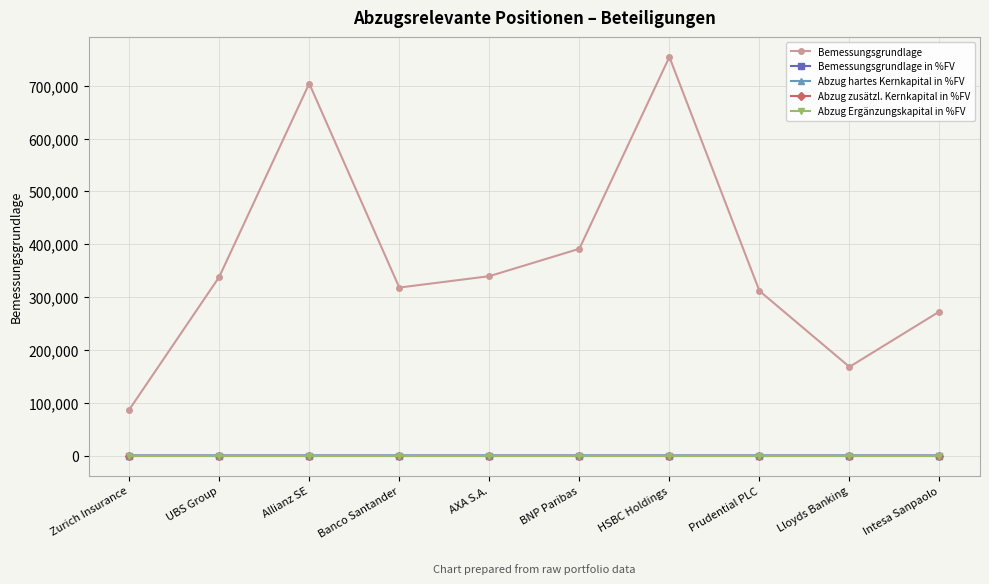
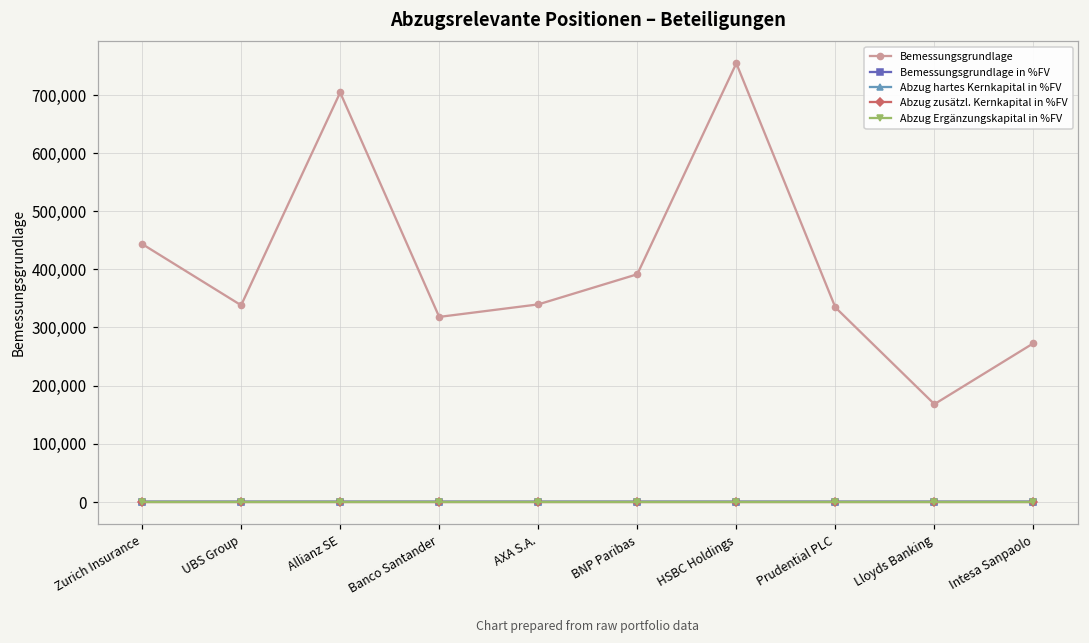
  {
    "Bemessungsgrundlage": {
-     "Zurich Insurance": "90,000",
+     "Zurich Insurance": "440,000",
      "UBS Group": "340,000",
      "Allianz SE": "700,000",
      "Banco Santander": "320,000",
      "AXA S.A.": "340,000",
      "BNP Paribas": "390,000",
      "HSBC Holdings": "750,000",
-     "Prudential PLC": "310,000",
+     "Prudential PLC": "330,000",
      "Lloyds Banking": "170,000",
      "Intesa Sanpaolo": "270,000"
    },
    "Abzug Ergänzungskapital in %FV": {
      "Zurich Insurance": "0",
      "UBS Group": "0",
      "Allianz SE": "0",
      "Banco Santander": "0",
      "AXA S.A.": "0",
      "BNP Paribas": "0",
      "HSBC Holdings": "0",
      "Prudential PLC": "0",
      "Lloyds Banking": "0",
      "Intesa Sanpaolo": "0"
    }
  }
